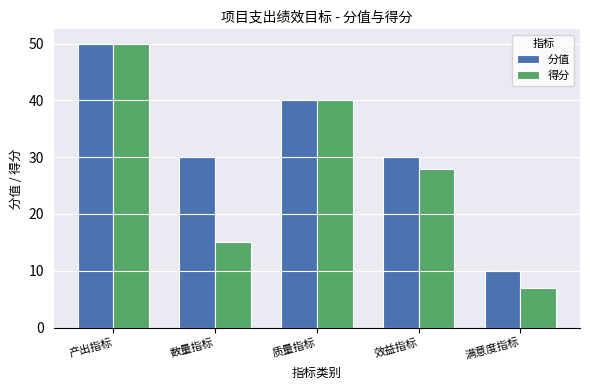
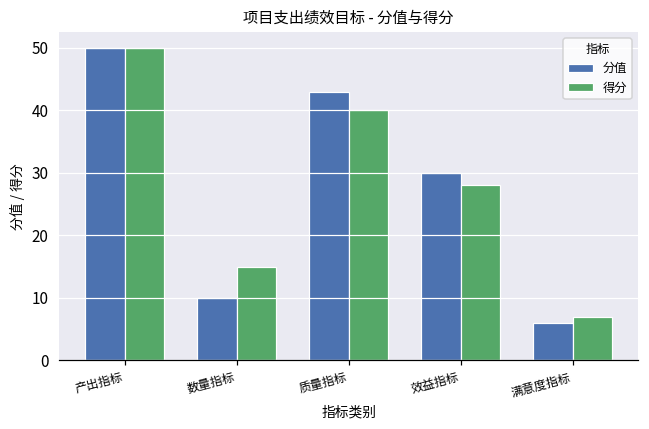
  {
    "分值": {
      "产出指标": 50,
-     "数量指标": 30,
-     "质量指标": 40,
+     "数量指标": 10,
+     "质量指标": 43,
      "效益指标": 30,
-     "满意度指标": 10
+     "满意度指标": 6
    },
    "得分": {
      "产出指标": 50,
      "数量指标": 15,
      "质量指标": 40,
      "效益指标": 28,
      "满意度指标": 7
    }
  }
